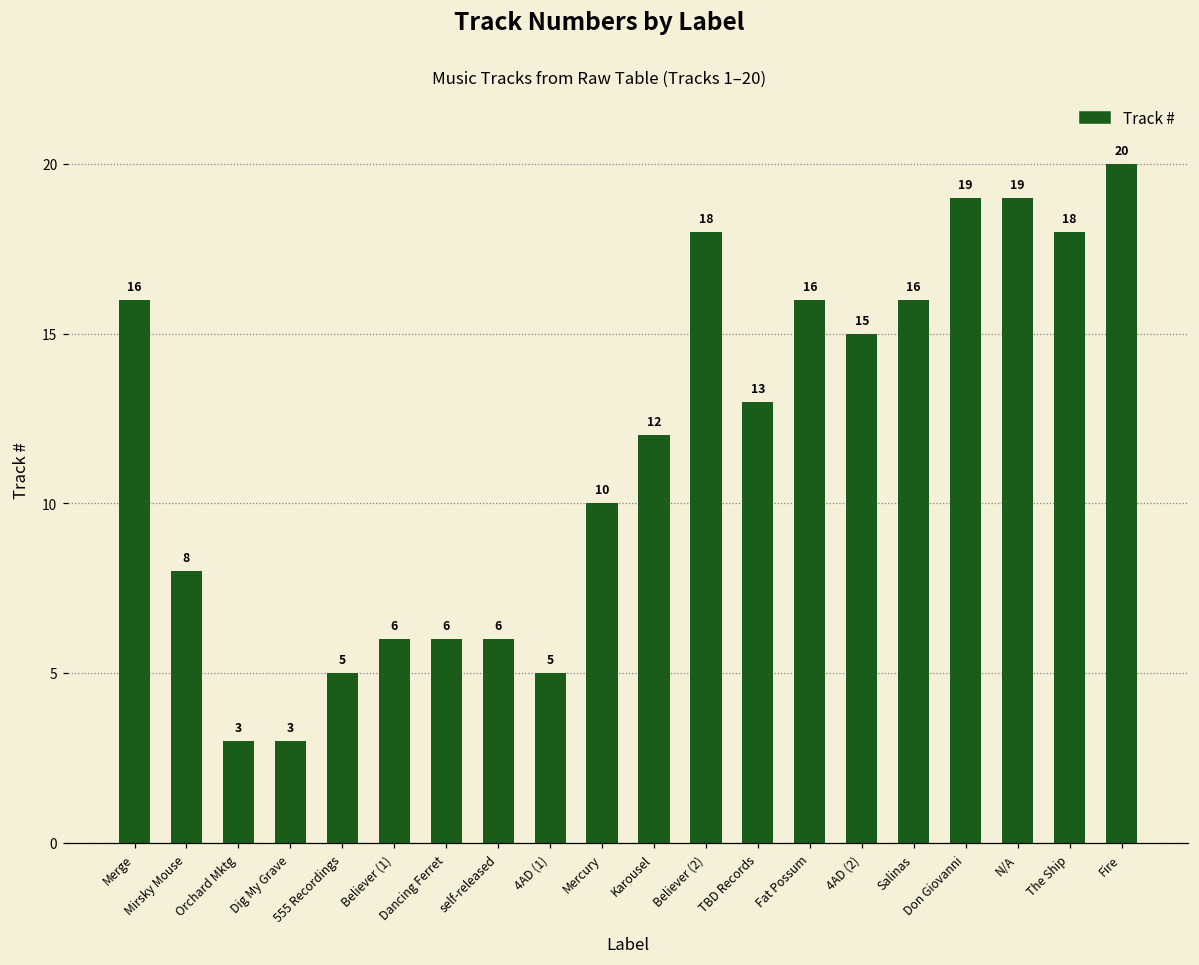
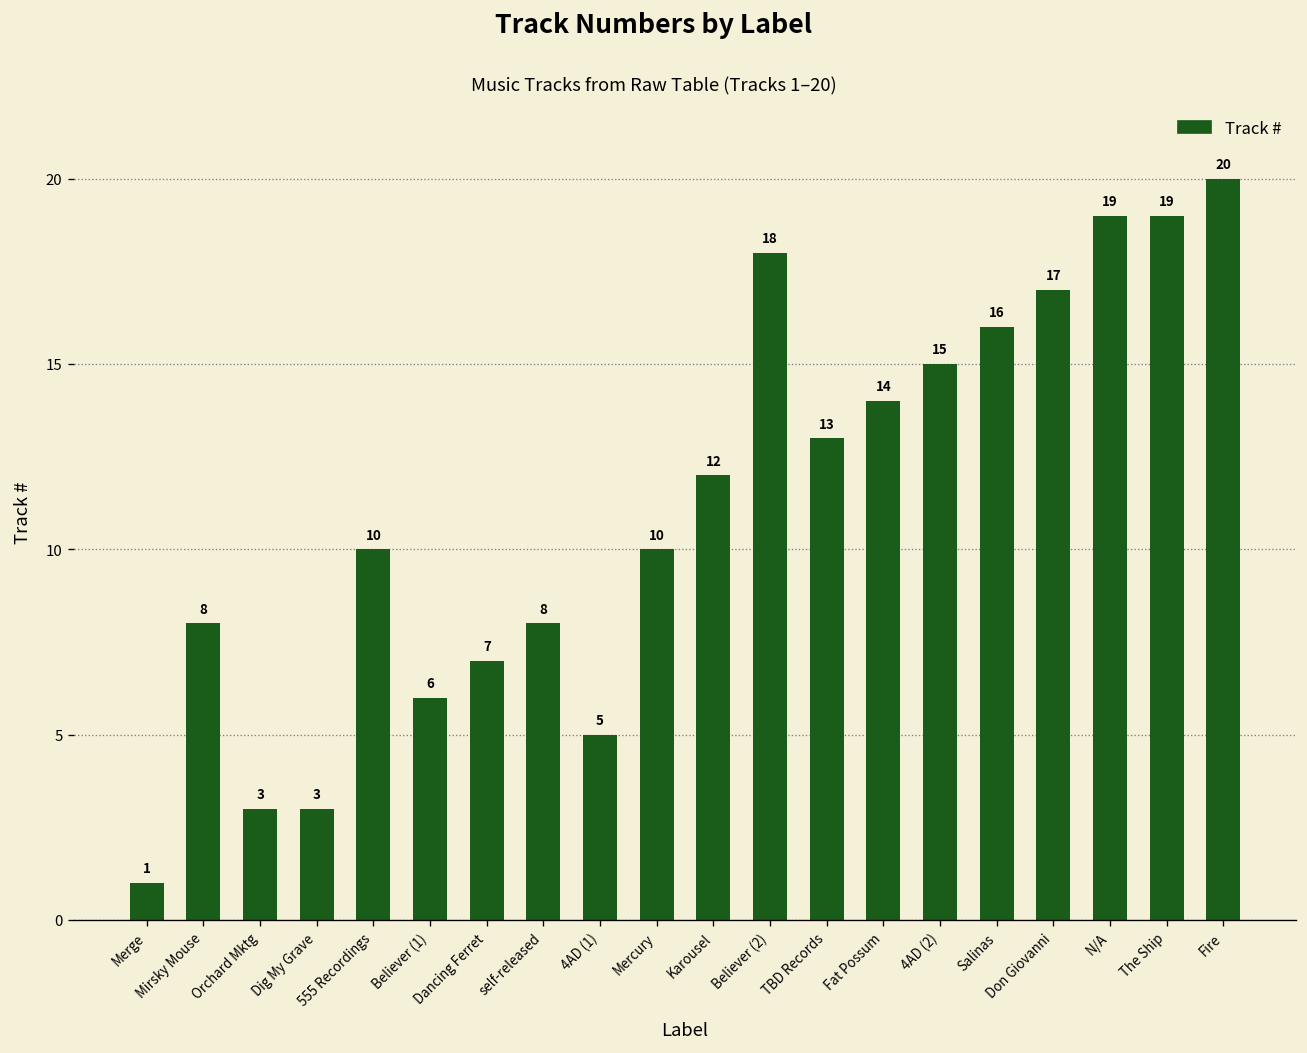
  {
-   "Merge": 16,
+   "Merge": 1,
    "Mirsky Mouse": 8,
    "Orchard Mktg": 3,
    "Dig My Grave": 3,
-   "555 Recordings": 5,
+   "555 Recordings": 10,
    "Believer (1)": 6,
-   "Dancing Ferret": 6,
-   "self-released": 6,
+   "Dancing Ferret": 7,
+   "self-released": 8,
    "4AD (1)": 5,
    "Mercury": 10,
    "Karousel": 12,
    "Believer (2)": 18,
    "TBD Records": 13,
-   "Fat Possum": 16,
+   "Fat Possum": 14,
    "4AD (2)": 15,
    "Salinas": 16,
-   "Don Giovanni": 19,
+   "Don Giovanni": 17,
    "N/A": 19,
-   "The Ship": 18,
+   "The Ship": 19,
    "Fire": 20
  }
